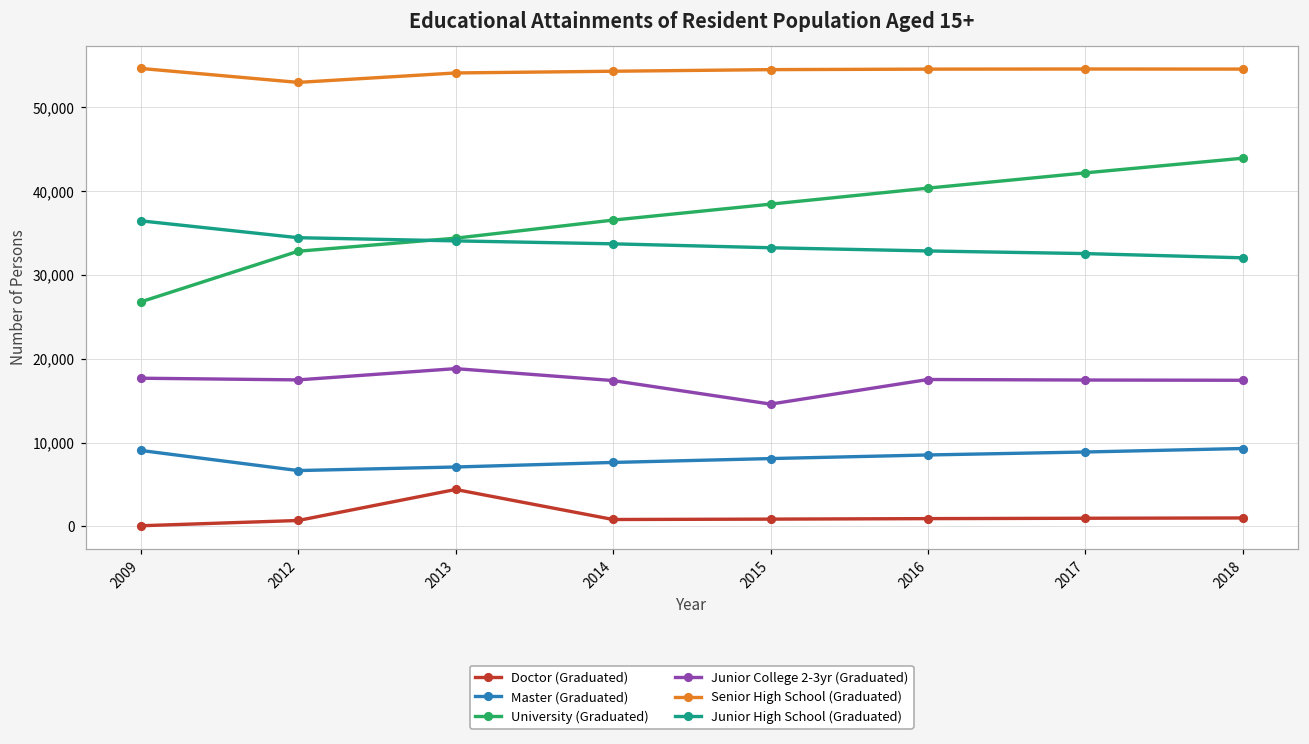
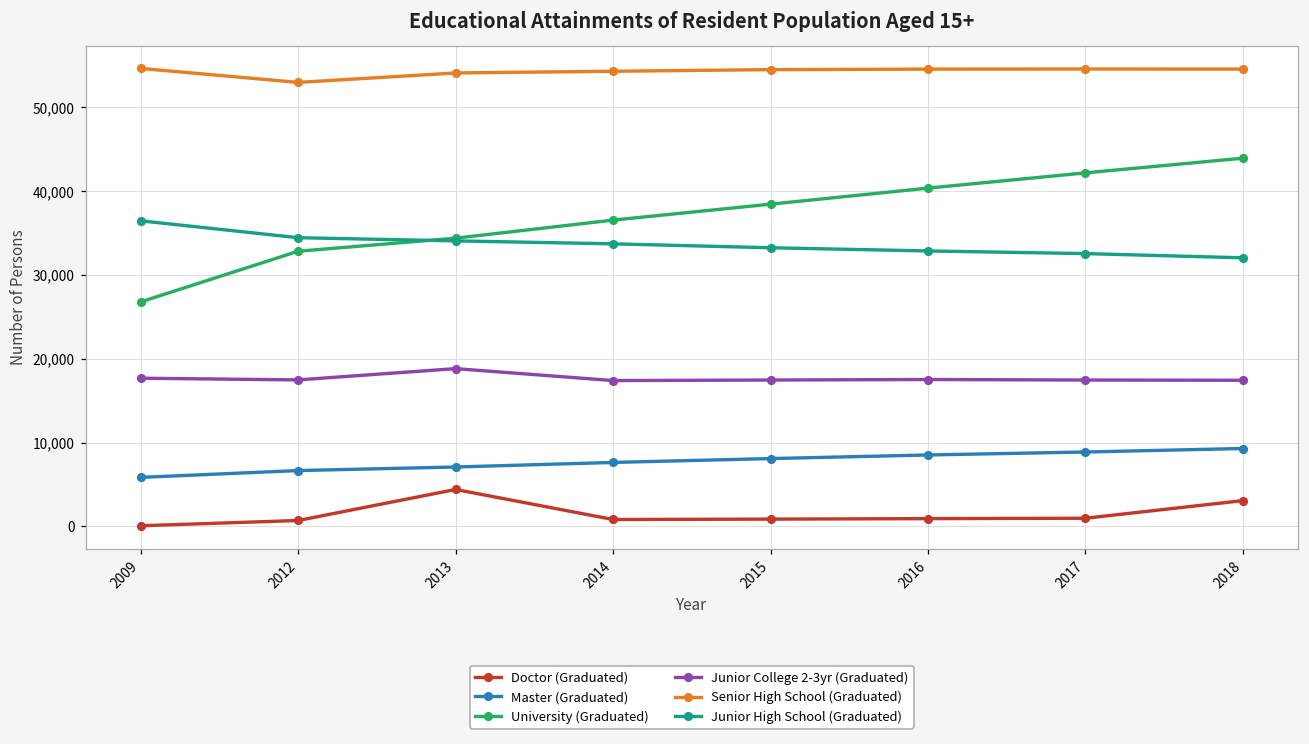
  {
    "Doctor (Graduated)": {
      "2009": "0",
      "2012": "1,000",
      "2013": "4,000",
      "2014": "1,000",
      "2015": "1,000",
      "2016": "1,000",
      "2017": "1,000",
-     "2018": "1,000"
+     "2018": "3,000"
    },
    "Master (Graduated)": {
-     "2009": "9,000",
+     "2009": "6,000",
      "2012": "7,000",
      "2013": "7,000",
      "2014": "8,000",
      "2015": "8,000",
      "2016": "9,000",
      "2017": "9,000",
      "2018": "9,000"
    },
    "Junior College 2-3yr (Graduated)": {
      "2009": "18,000",
      "2012": "17,000",
      "2013": "19,000",
      "2014": "17,000",
-     "2015": "15,000",
+     "2015": "17,000",
      "2016": "18,000",
      "2017": "17,000",
      "2018": "17,000"
    },
    "Senior High School (Graduated)": {
      "2009": "55,000",
      "2012": "53,000",
      "2013": "54,000",
      "2014": "54,000",
      "2015": "54,000",
      "2016": "55,000",
      "2017": "55,000",
      "2018": "55,000"
    }
  }
